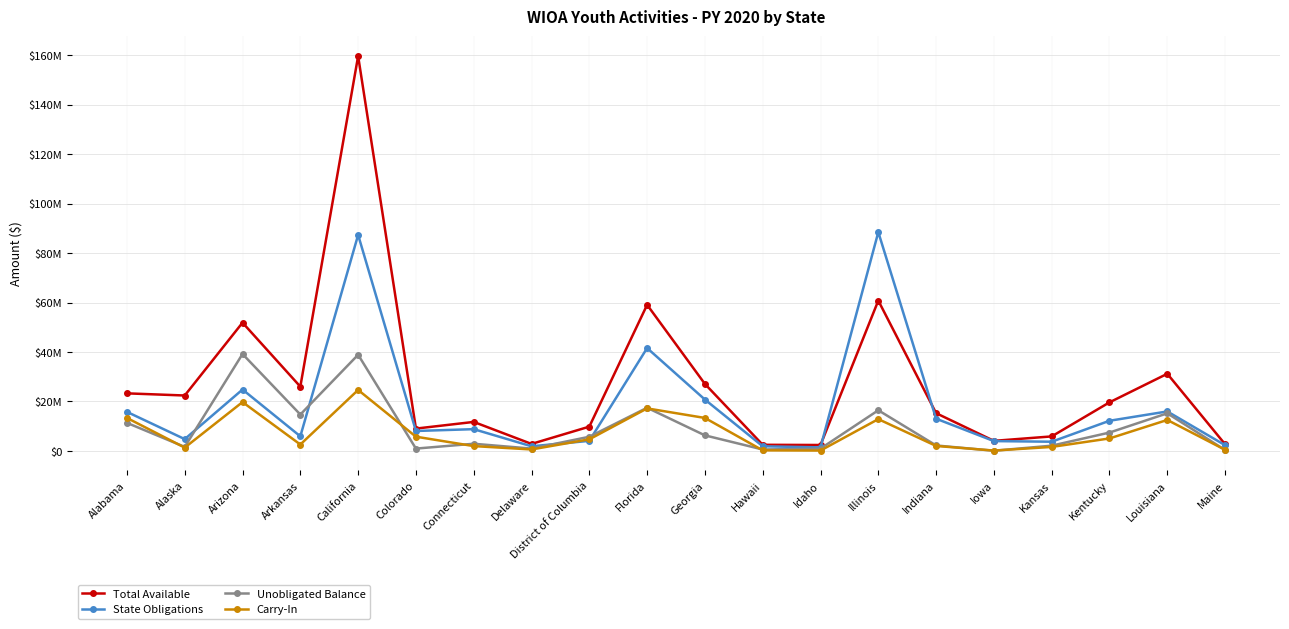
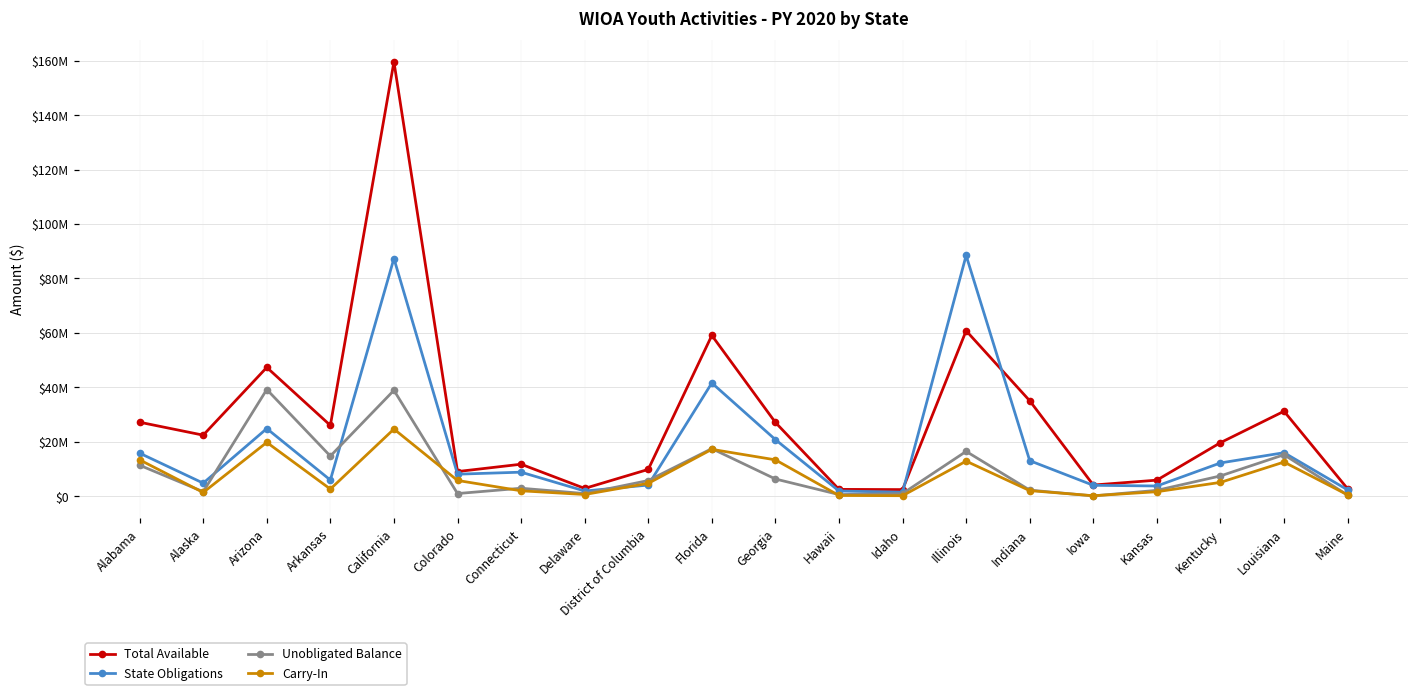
  {
    "Total Available": {
-     "Alabama": "$23000000",
+     "Alabama": "$27000000",
      "Alaska": "$22000000",
-     "Arizona": "$52000000",
+     "Arizona": "$47000000",
      "Arkansas": "$26000000",
      "California": "$160000000",
      "Connecticut": "$12000000",
      "District of Columbia": "$10000000",
      "Florida": "$59000000",
      "Georgia": "$27000000",
      "Illinois": "$61000000",
-     "Indiana": "$15000000",
+     "Indiana": "$35000000",
      "Kansas": "$6000000",
      "Kentucky": "$20000000",
      "Louisiana": "$31000000"
    },
    "State Obligations": {
      "Alabama": "$16000000",
      "Alaska": "$5000000",
      "Arizona": "$25000000",
      "Arkansas": "$6000000",
      "California": "$87000000",
      "Connecticut": "$9000000",
      "Florida": "$42000000",
      "Georgia": "$21000000",
      "Illinois": "$88000000",
      "Indiana": "$13000000",
      "Kansas": "$4000000",
      "Kentucky": "$12000000"
    },
    "Unobligated Balance": {
      "Alabama": "$11000000",
      "Arizona": "$39000000",
      "Arkansas": "$15000000",
      "California": "$39000000",
      "Colorado": "$1000000",
      "Georgia": "$6000000",
      "Illinois": "$16000000",
      "Kentucky": "$7000000"
    },
    "Carry-In": {
      "Alabama": "$13000000",
      "Arizona": "$20000000",
      "Arkansas": "$3000000",
      "California": "$25000000",
      "Colorado": "$6000000",
      "Georgia": "$13000000",
      "Illinois": "$13000000",
      "Kentucky": "$5000000",
      "Louisiana": "$13000000"
    }
  }
